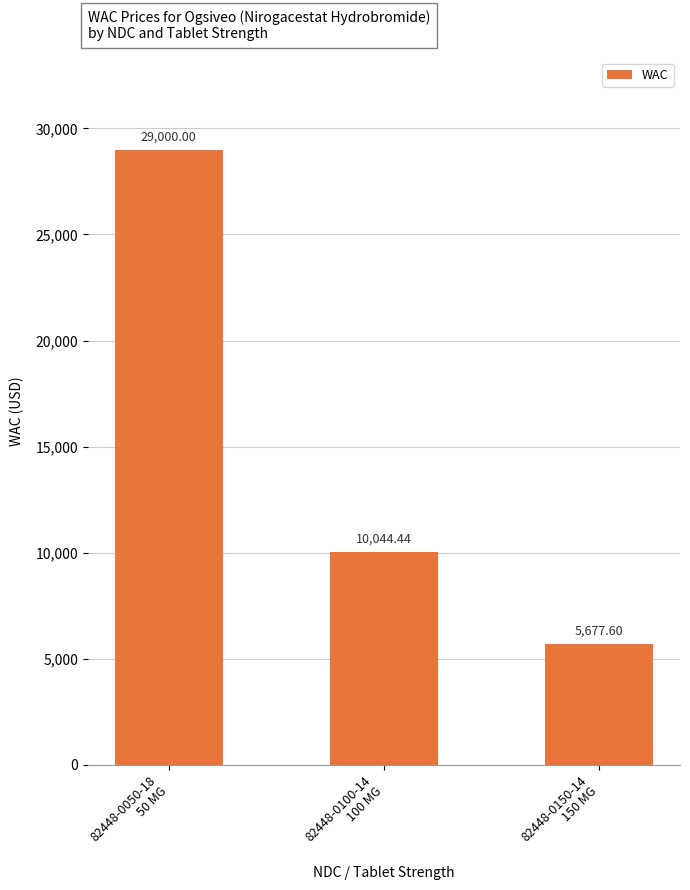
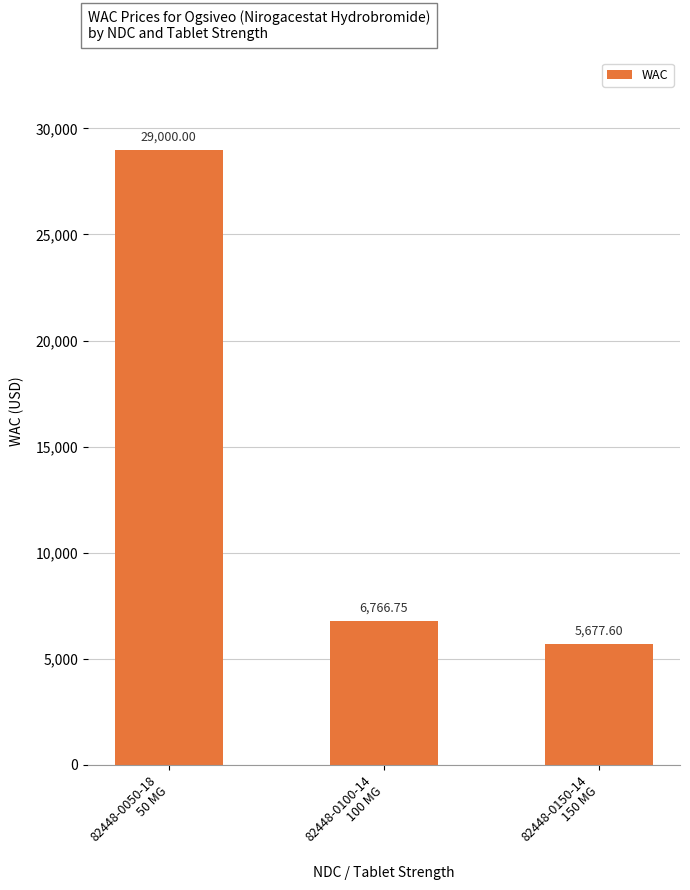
  {
    "82448-0050-18 50 MG": "29,000.00",
-   "82448-0100-14 100 MG": "10,044.44",
+   "82448-0100-14 100 MG": "6,766.75",
    "82448-0150-14 150 MG": "5,677.60"
  }
